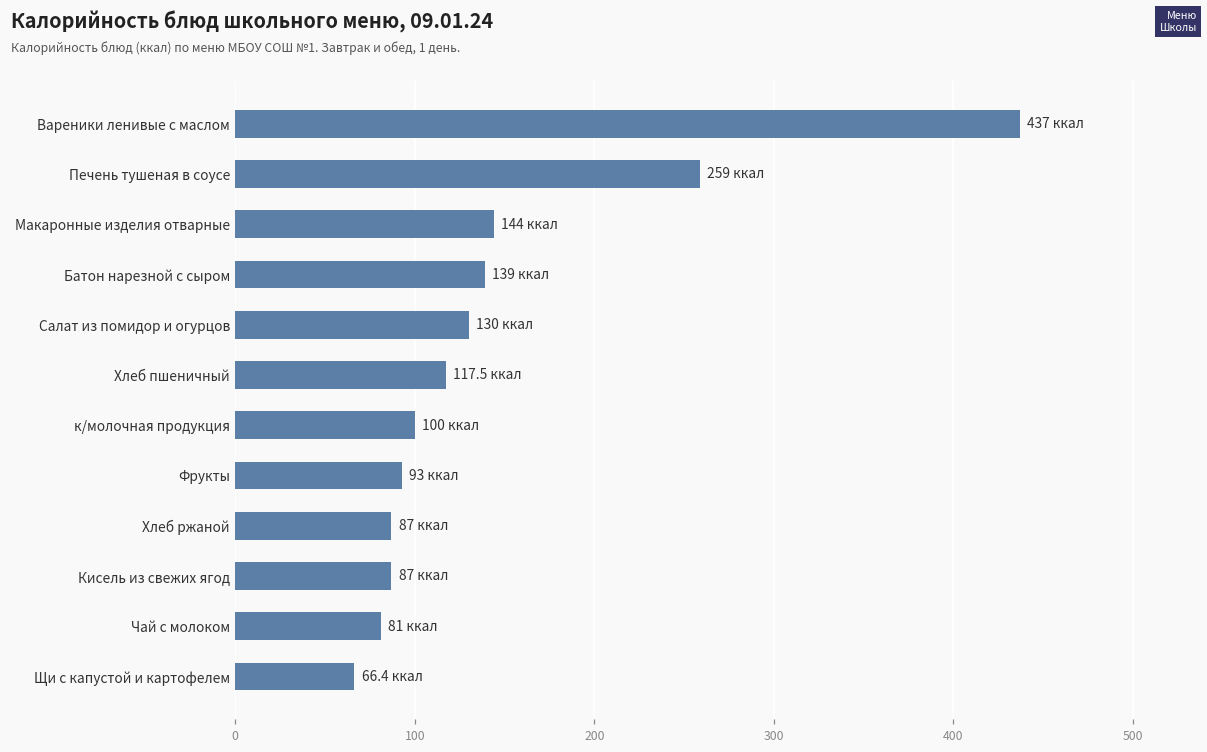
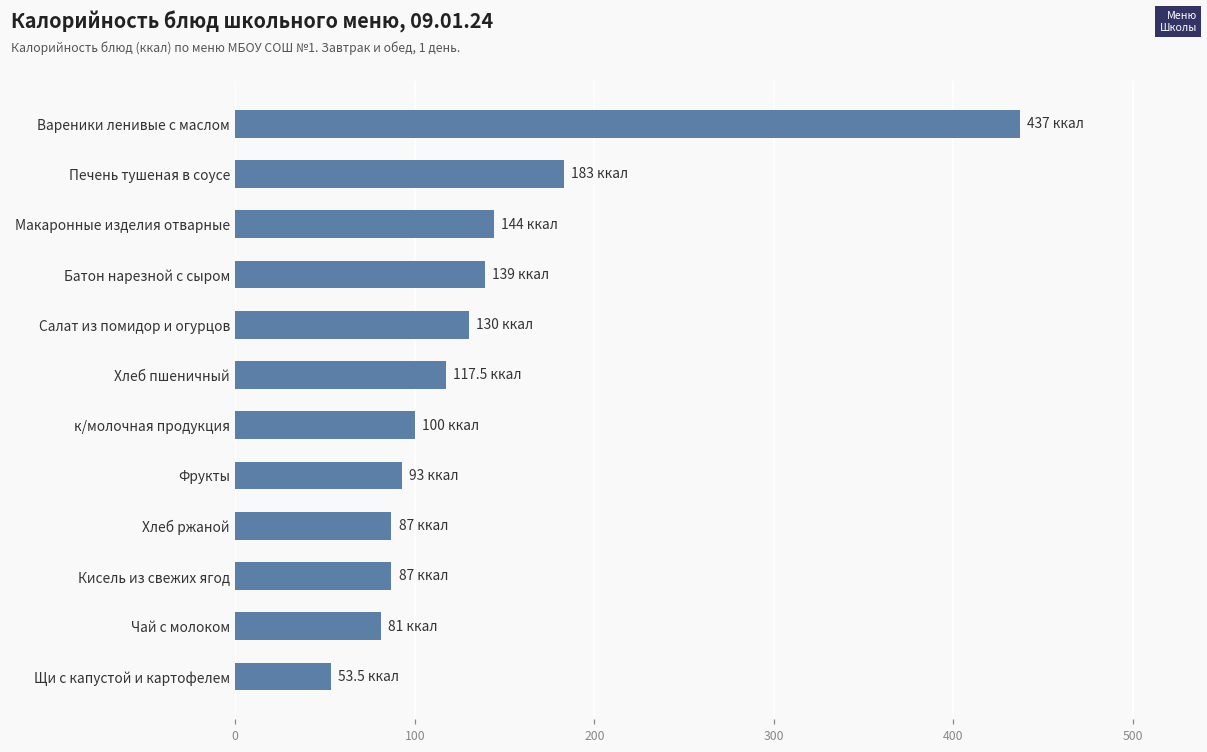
  {
    "Вареники ленивые с маслом": 437,
-   "Печень тушеная в соусе": 259,
+   "Печень тушеная в соусе": 183,
    "Макаронные изделия отварные": 144,
    "Батон нарезной с сыром": 139,
    "Салат из помидор и огурцов": 130,
    "Хлеб пшеничный": 117.5,
    "к/молочная продукция": 100,
    "Фрукты": 93,
    "Хлеб ржаной": 87,
    "Кисель из свежих ягод": 87,
    "Чай с молоком": 81,
-   "Щи с капустой и картофелем": 66.4
+   "Щи с капустой и картофелем": 53.5
  }
